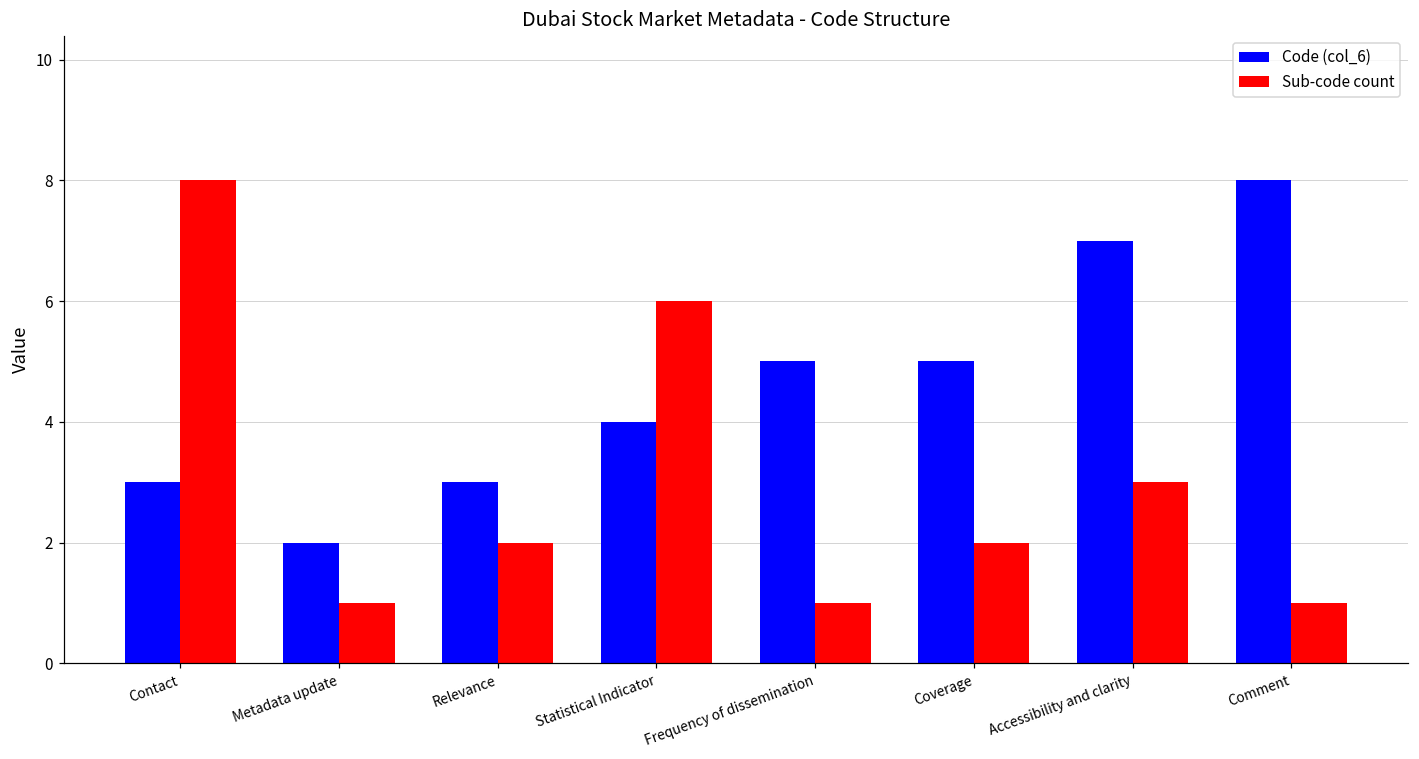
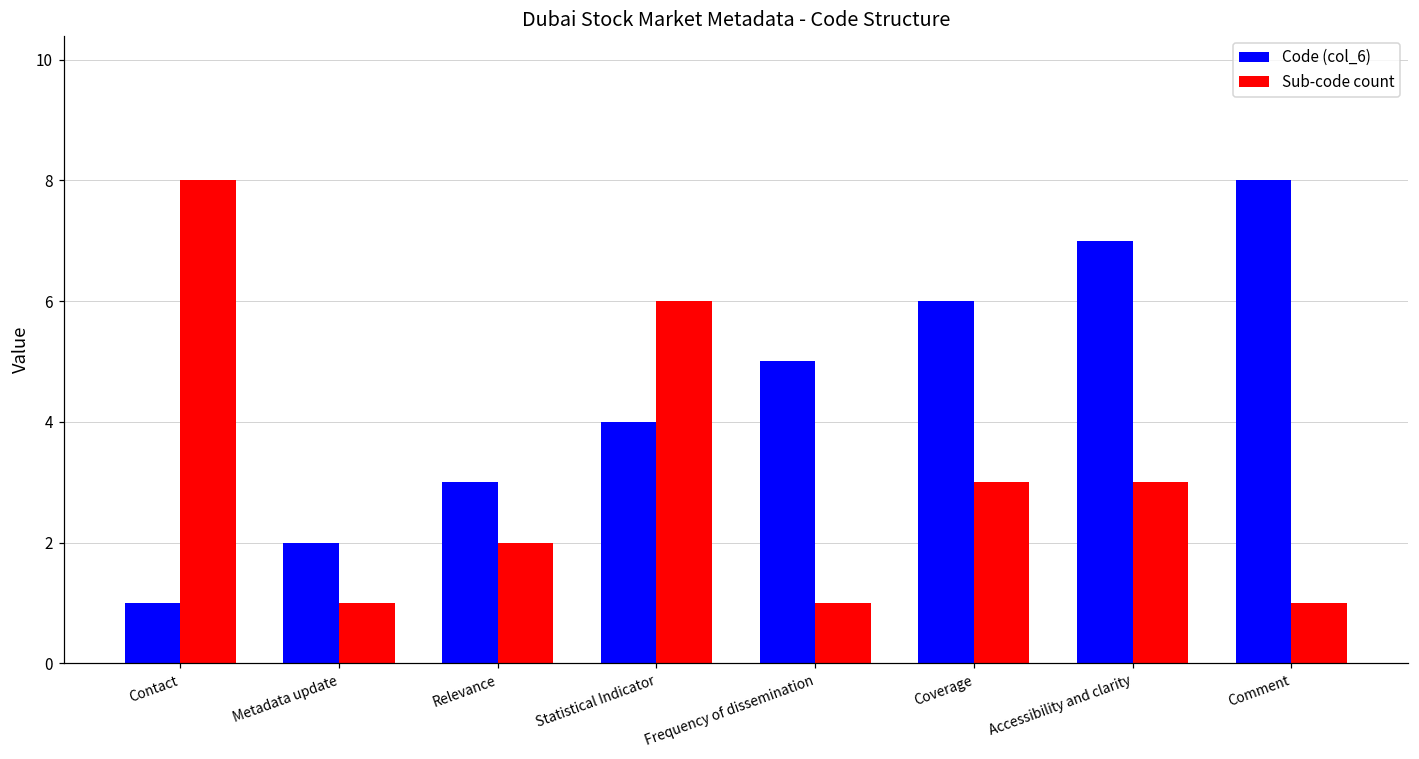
  {
    "Code (col_6)": {
-     "Contact": 3,
+     "Contact": 1,
      "Metadata update": 2,
      "Relevance": 3,
      "Statistical Indicator": 4,
      "Frequency of dissemination": 5,
-     "Coverage": 5,
+     "Coverage": 6,
      "Accessibility and clarity": 7,
      "Comment": 8
    },
    "Sub-code count": {
      "Contact": 8,
      "Metadata update": 1,
      "Relevance": 2,
      "Statistical Indicator": 6,
      "Frequency of dissemination": 1,
-     "Coverage": 2,
+     "Coverage": 3,
      "Accessibility and clarity": 3,
      "Comment": 1
    }
  }
